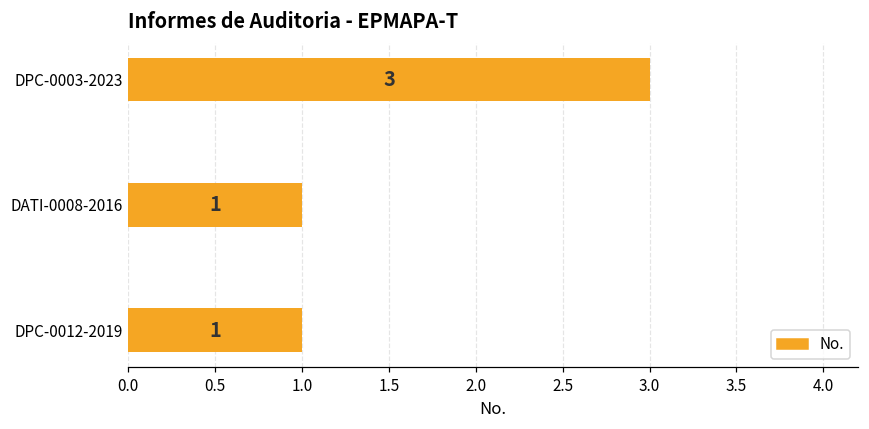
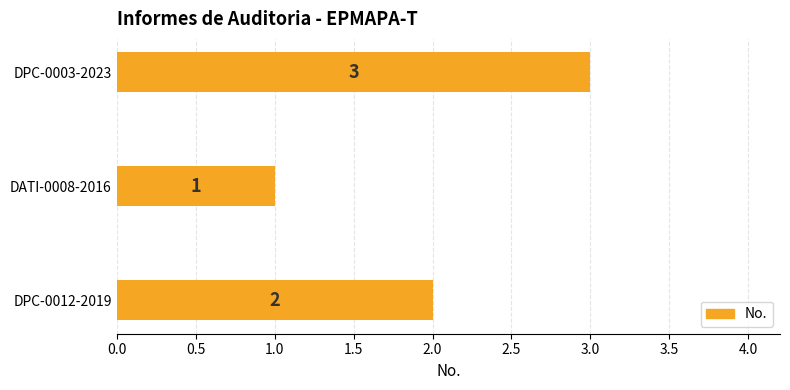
  {
    "DPC-0003-2023": 3,
    "DATI-0008-2016": 1,
-   "DPC-0012-2019": 1
+   "DPC-0012-2019": 2
  }
